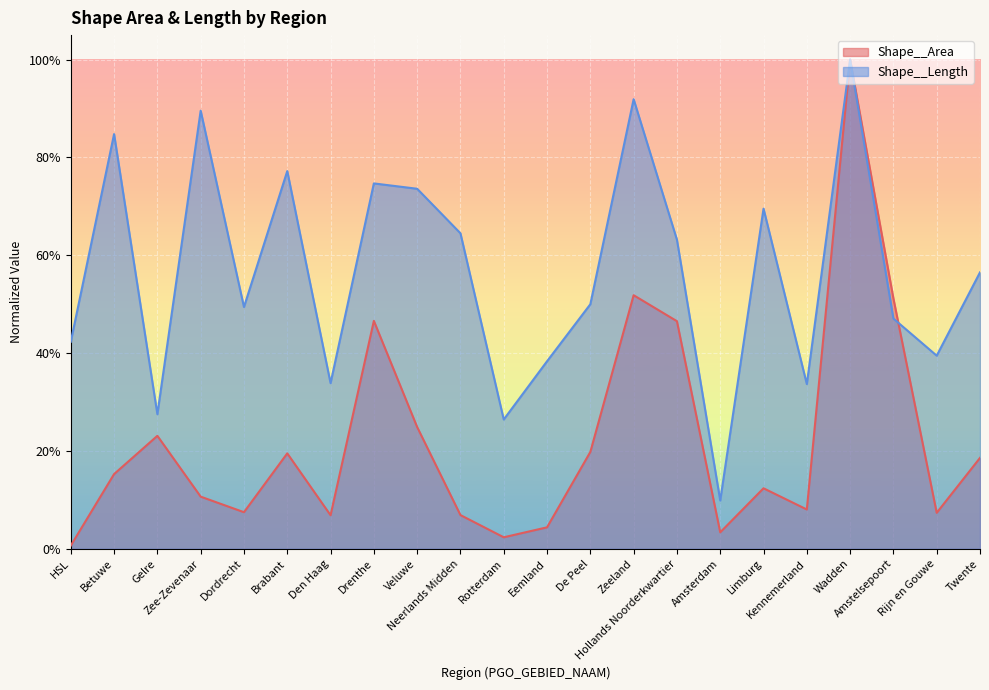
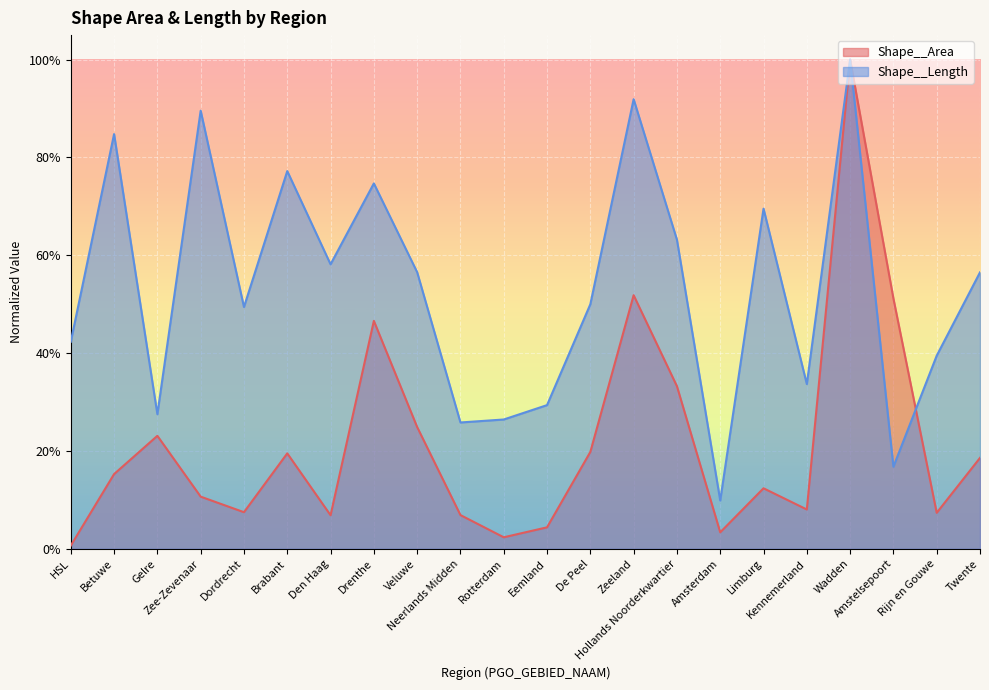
  {
    "Shape__Area": {
      "HSL": "1%",
      "Betuwe": "15%",
      "Gelre": "23%",
      "Zee-Zevenaar": "11%",
      "Dordrecht": "7%",
      "Brabant": "19%",
      "Den Haag": "7%",
      "Drenthe": "47%",
      "Veluwe": "25%",
      "Neerlands Midden": "7%",
      "Rotterdam": "2%",
      "Eemland": "4%",
      "De Peel": "20%",
      "Zeeland": "52%",
-     "Hollands Noorderkwartier": "47%",
+     "Hollands Noorderkwartier": "33%",
      "Amsterdam": "3%",
      "Limburg": "12%",
      "Kennemerland": "8%",
      "Amstelsepoort": "51%",
      "Rijn en Gouwe": "7%",
      "Twente": "19%"
    },
    "Shape__Length": {
      "HSL": "42%",
      "Betuwe": "85%",
      "Gelre": "28%",
      "Zee-Zevenaar": "90%",
      "Dordrecht": "49%",
      "Brabant": "77%",
-     "Den Haag": "34%",
+     "Den Haag": "58%",
      "Drenthe": "75%",
-     "Veluwe": "74%",
-     "Neerlands Midden": "64%",
+     "Veluwe": "57%",
+     "Neerlands Midden": "26%",
      "Rotterdam": "26%",
-     "Eemland": "38%",
+     "Eemland": "29%",
      "De Peel": "50%",
      "Zeeland": "92%",
      "Hollands Noorderkwartier": "63%",
      "Amsterdam": "10%",
      "Limburg": "70%",
      "Kennemerland": "34%",
-     "Amstelsepoort": "47%",
+     "Amstelsepoort": "17%",
      "Rijn en Gouwe": "39%",
      "Twente": "57%"
    }
  }
